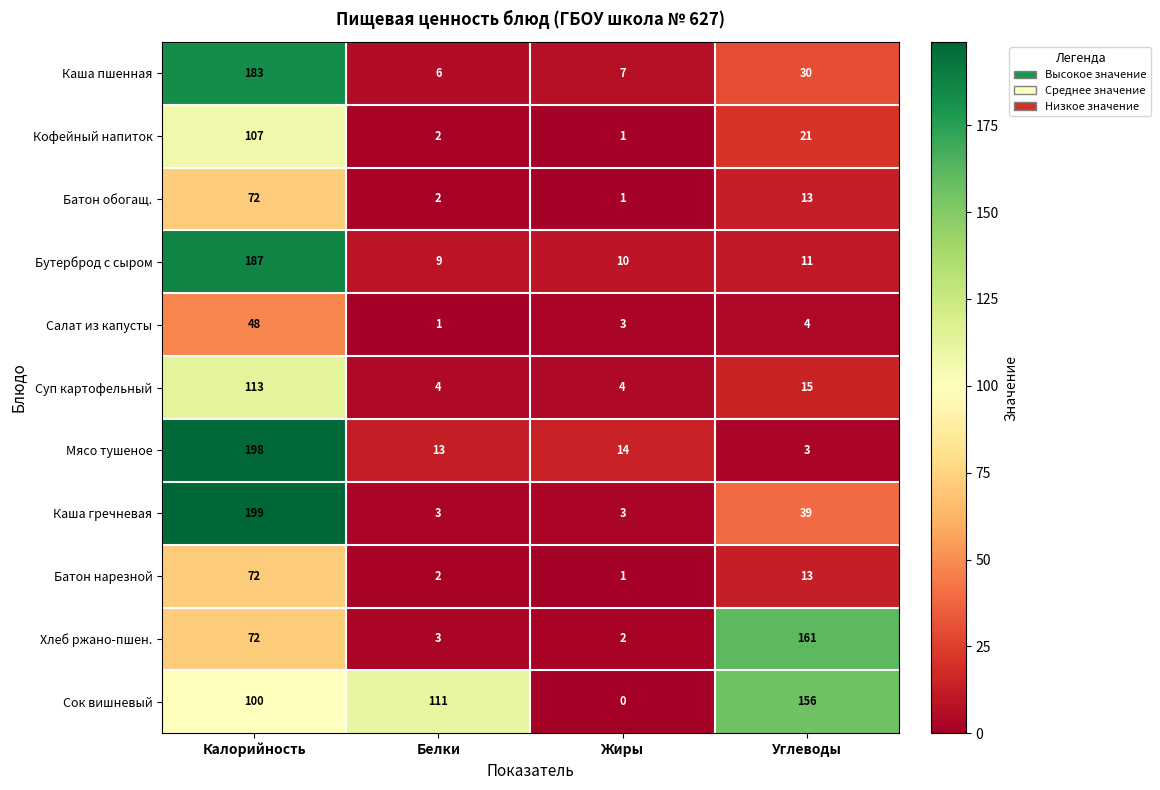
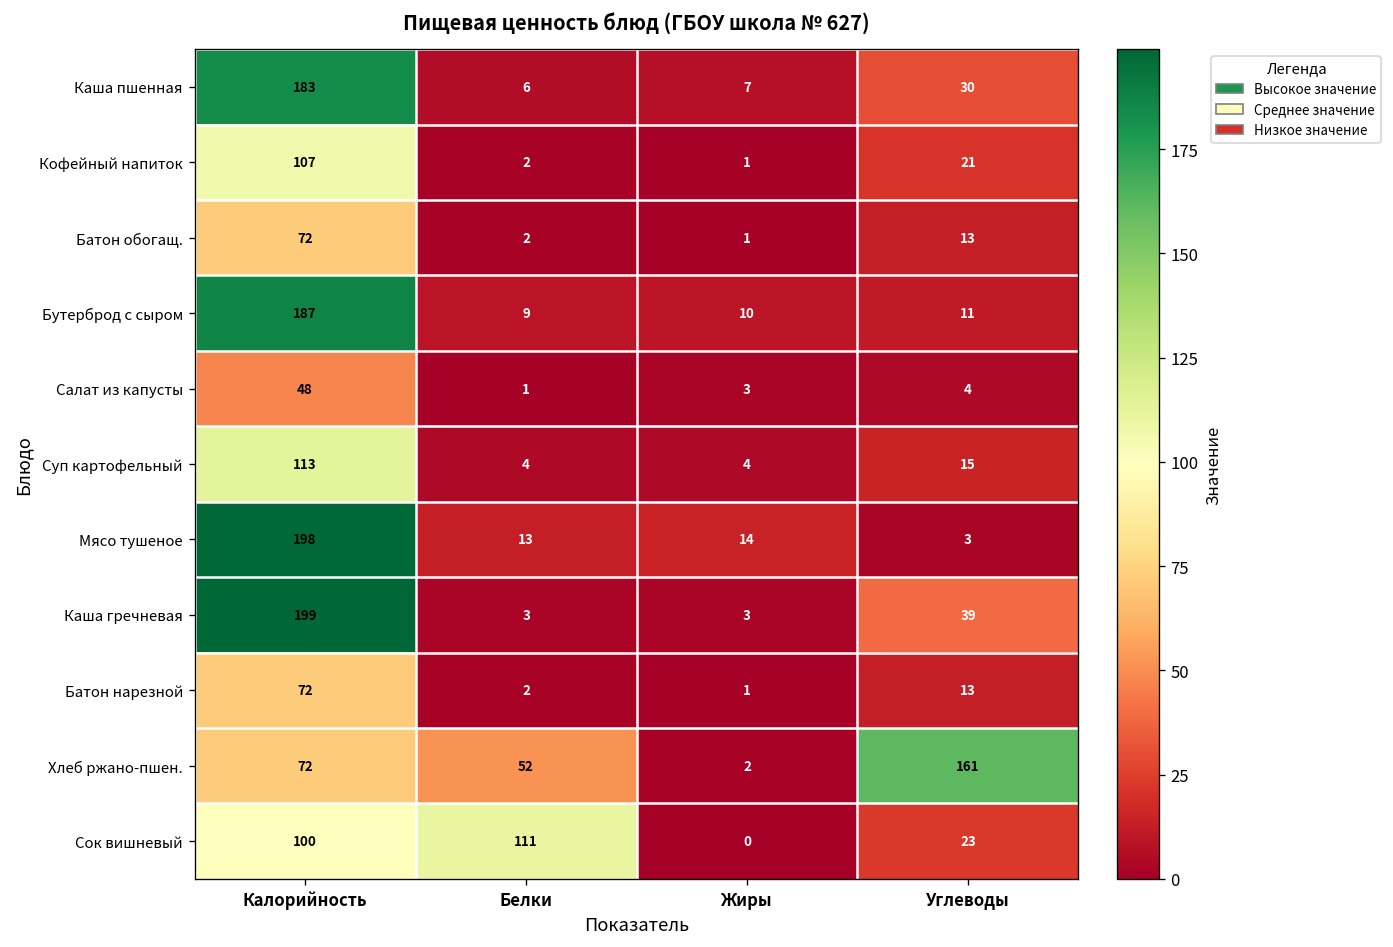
  {
    "Каша пшенная": {
      "Калорийность": 183,
      "Белки": 6,
      "Жиры": 7,
      "Углеводы": 30
    },
    "Кофейный напиток": {
      "Калорийность": 107,
      "Белки": 2,
      "Жиры": 1,
      "Углеводы": 21
    },
    "Батон обогащ.": {
      "Калорийность": 72,
      "Белки": 2,
      "Жиры": 1,
      "Углеводы": 13
    },
    "Бутерброд с сыром": {
      "Калорийность": 187,
      "Белки": 9,
      "Жиры": 10,
      "Углеводы": 11
    },
    "Салат из капусты": {
      "Калорийность": 48,
      "Белки": 1,
      "Жиры": 3,
      "Углеводы": 4
    },
    "Суп картофельный": {
      "Калорийность": 113,
      "Белки": 4,
      "Жиры": 4,
      "Углеводы": 15
    },
    "Мясо тушеное": {
      "Калорийность": 198,
      "Белки": 13,
      "Жиры": 14,
      "Углеводы": 3
    },
    "Каша гречневая": {
      "Калорийность": 199,
      "Белки": 3,
      "Жиры": 3,
      "Углеводы": 39
    },
    "Батон нарезной": {
      "Калорийность": 72,
      "Белки": 2,
      "Жиры": 1,
      "Углеводы": 13
    },
    "Хлеб ржано-пшен.": {
      "Калорийность": 72,
-     "Белки": 3,
+     "Белки": 52,
      "Жиры": 2,
      "Углеводы": 161
    },
    "Сок вишневый": {
      "Калорийность": 100,
      "Белки": 111,
      "Жиры": 0,
-     "Углеводы": 156
+     "Углеводы": 23
    }
  }
